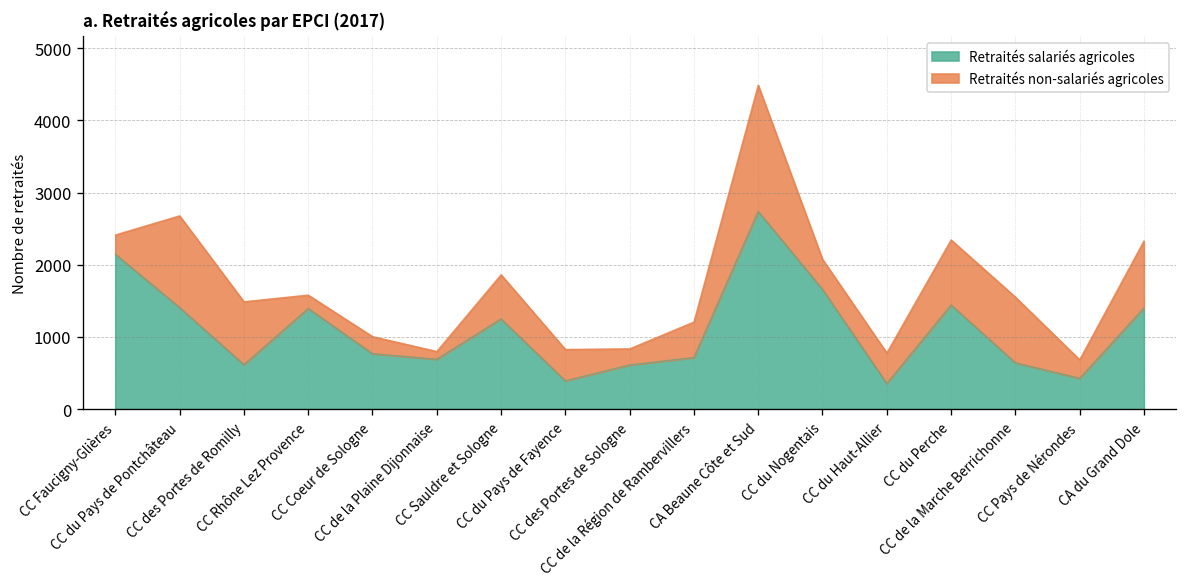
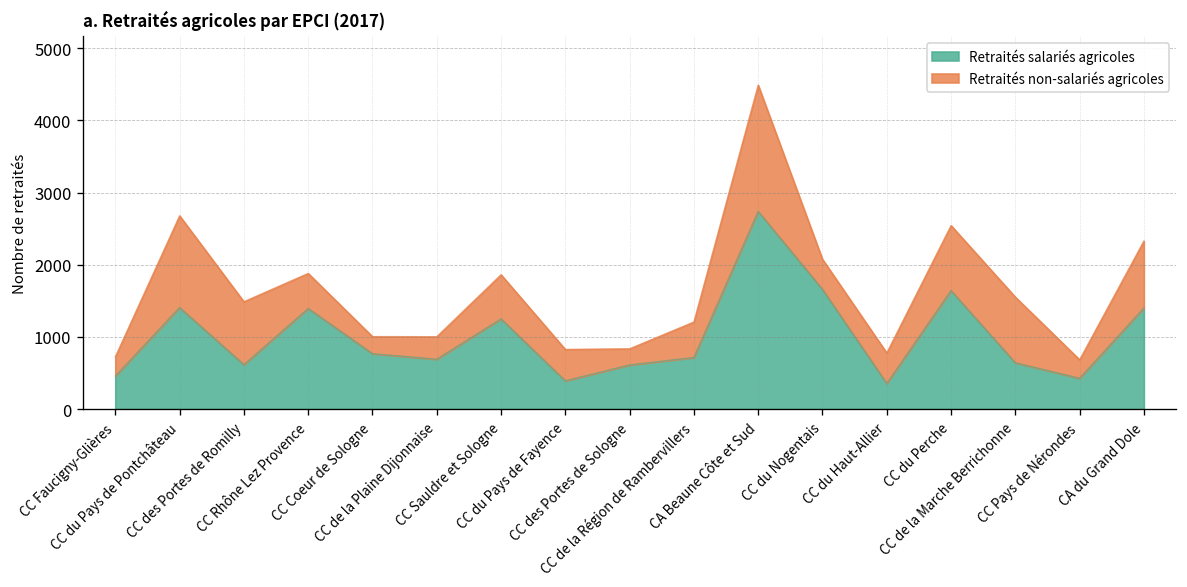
  {
    "Retraités salariés agricoles": {
-     "CC Faucigny-Glières": 2100,
+     "CC Faucigny-Glières": 500,
      "CC du Pays de Pontchâteau": 1400,
      "CC des Portes de Romilly": 600,
      "CC Rhône Lez Provence": 1400,
      "CC Coeur de Sologne": 800,
      "CC de la Plaine Dijonnaise": 700,
      "CC Sauldre et Sologne": 1300,
      "CC du Pays de Fayence": 400,
      "CC des Portes de Sologne": 600,
      "CC de la Région de Rambervillers": 700,
      "CA Beaune Côte et Sud": 2700,
      "CC du Nogentais": 1700,
      "CC du Haut-Allier": 400,
-     "CC du Perche": 1400,
+     "CC du Perche": 1600,
      "CC de la Marche Berrichonne": 600,
      "CC Pays de Nérondes": 400,
      "CA du Grand Dole": 1400
    },
    "Retraités non-salariés agricoles": {
      "CC Faucigny-Glières": 300,
      "CC du Pays de Pontchâteau": 1300,
      "CC des Portes de Romilly": 900,
-     "CC Rhône Lez Provence": 200,
+     "CC Rhône Lez Provence": 500,
      "CC Coeur de Sologne": 200,
-     "CC de la Plaine Dijonnaise": 100,
+     "CC de la Plaine Dijonnaise": 300,
      "CC Sauldre et Sologne": 600,
      "CC du Pays de Fayence": 400,
      "CC des Portes de Sologne": 200,
      "CC de la Région de Rambervillers": 500,
      "CA Beaune Côte et Sud": 1700,
      "CC du Nogentais": 400,
      "CC du Haut-Allier": 400,
      "CC du Perche": 900,
      "CC de la Marche Berrichonne": 900,
      "CC Pays de Nérondes": 300,
      "CA du Grand Dole": 900
    }
  }
